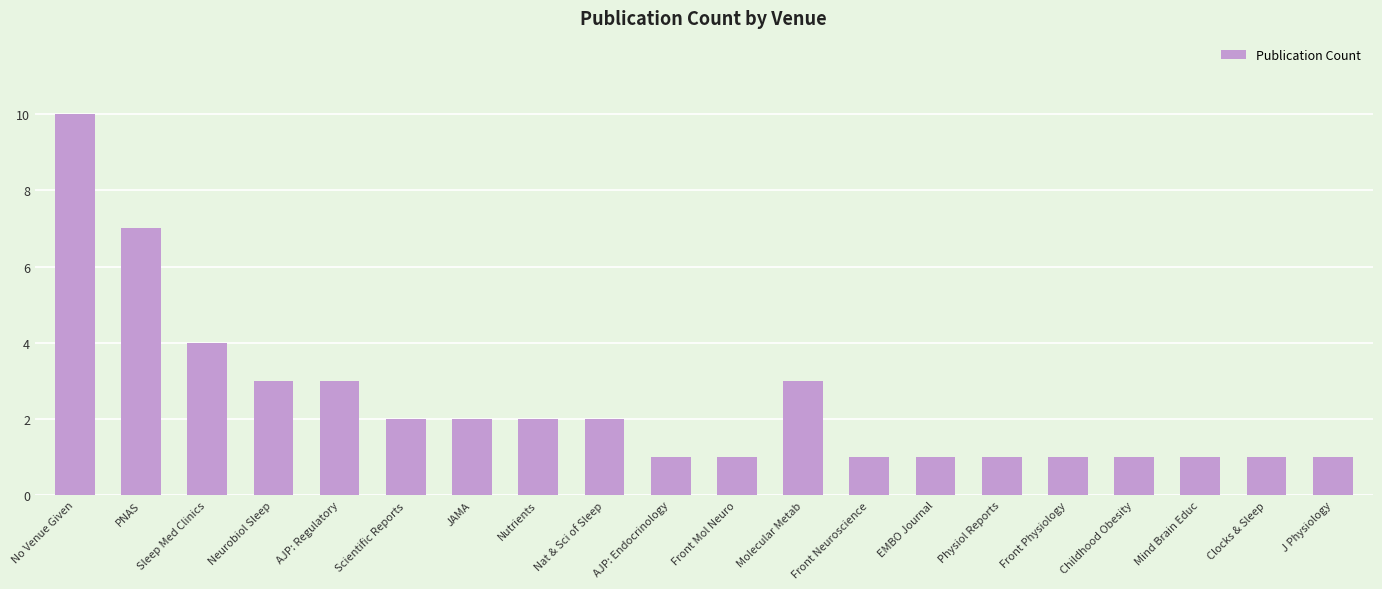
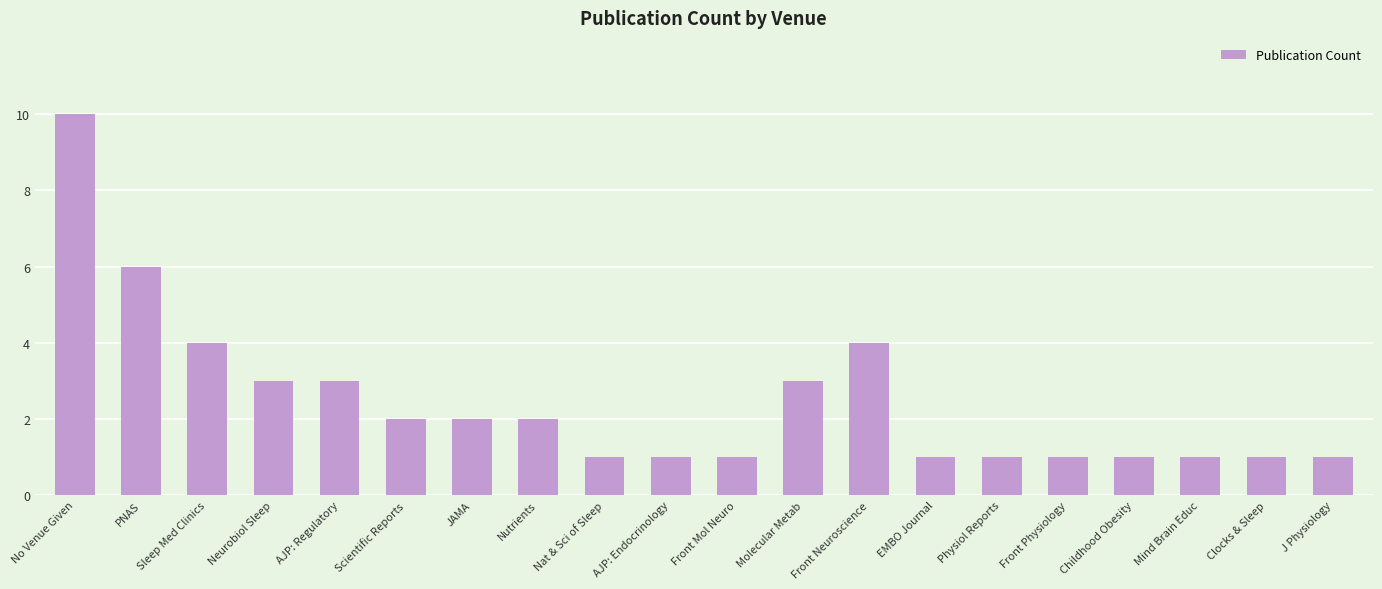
  {
    "No Venue Given": 10,
-   "PNAS": 7,
+   "PNAS": 6,
    "Sleep Med Clinics": 4,
    "Neurobiol Sleep": 3,
    "AJP: Regulatory": 3,
    "Scientific Reports": 2,
    "JAMA": 2,
    "Nutrients": 2,
-   "Nat & Sci of Sleep": 2,
+   "Nat & Sci of Sleep": 1,
    "AJP: Endocrinology": 1,
    "Front Mol Neuro": 1,
    "Molecular Metab": 3,
-   "Front Neuroscience": 1,
+   "Front Neuroscience": 4,
    "EMBO Journal": 1,
    "Physiol Reports": 1,
    "Front Physiology": 1,
    "Childhood Obesity": 1,
    "Mind Brain Educ": 1,
    "Clocks & Sleep": 1,
    "J Physiology": 1
  }
